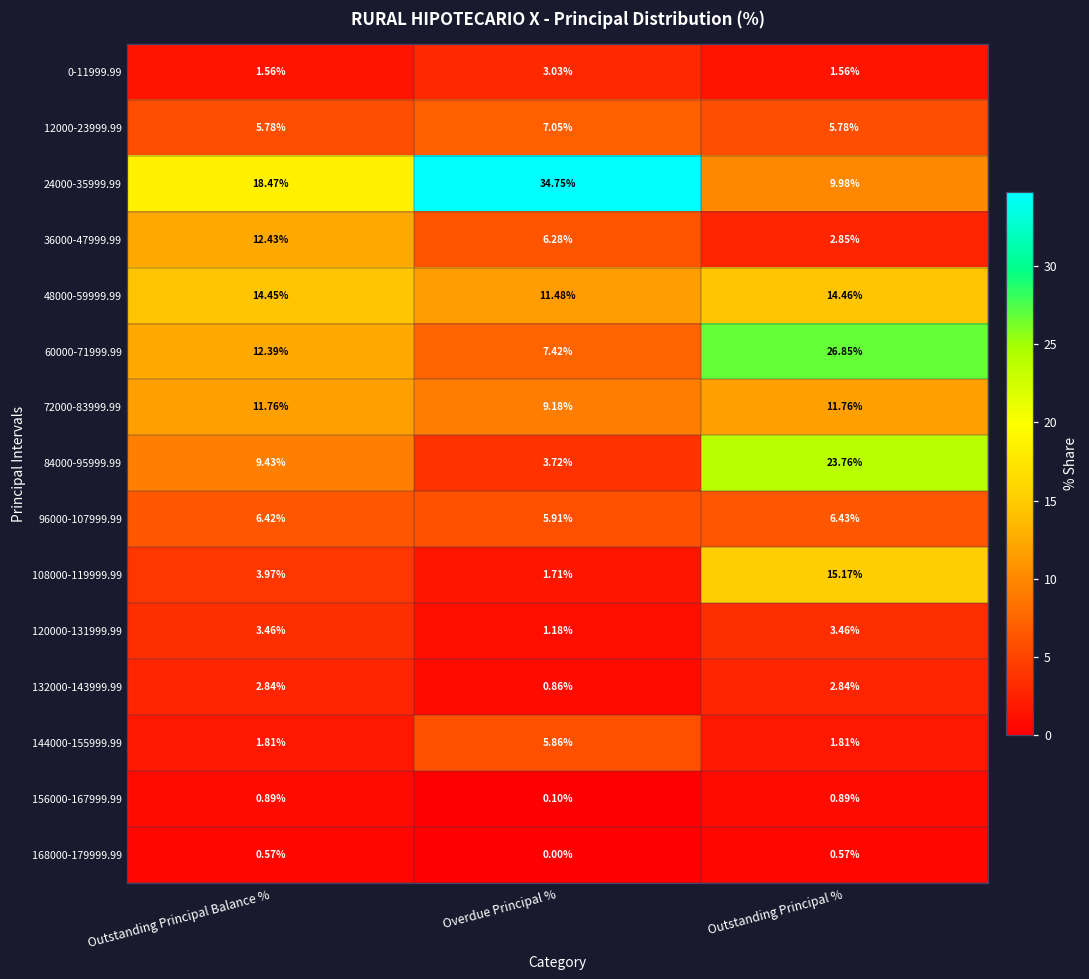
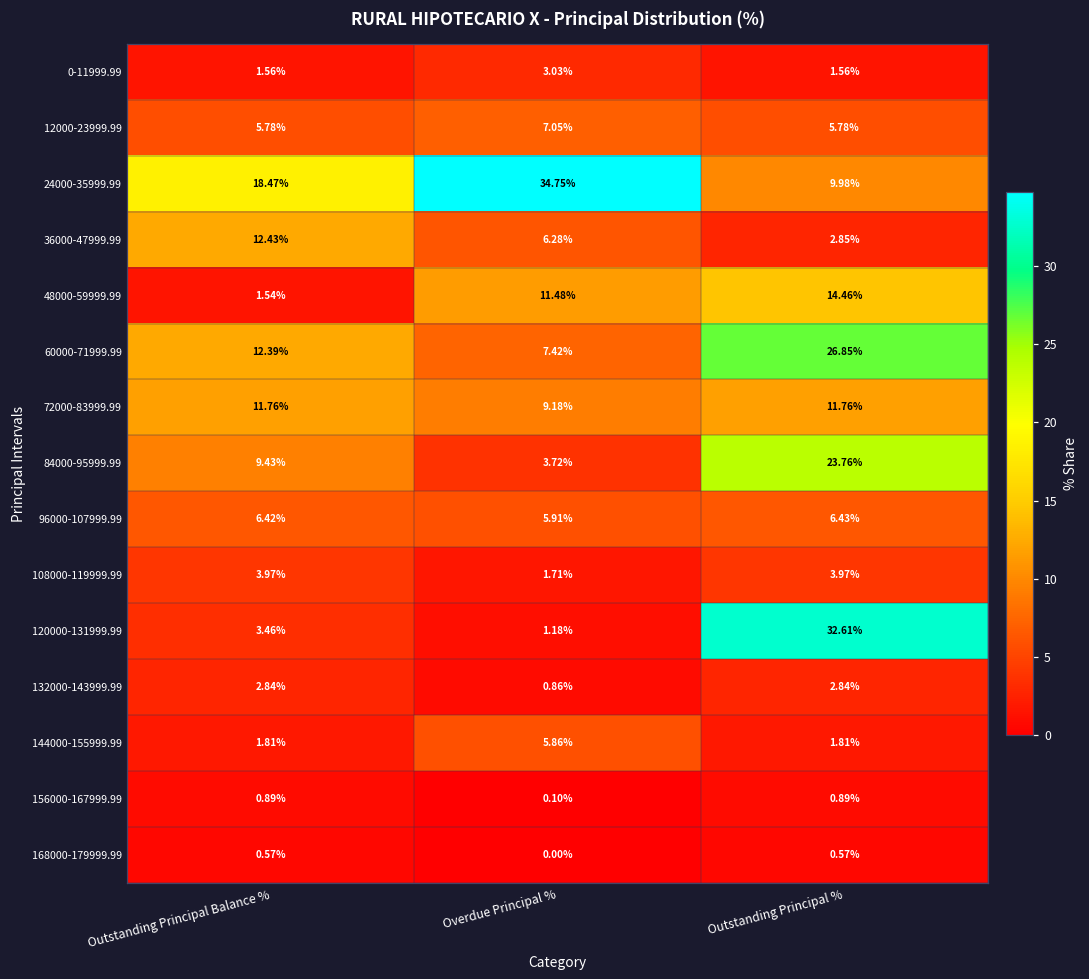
  {
    "0-11999.99": {
      "Outstanding Principal Balance %": "1.56%",
      "Overdue Principal %": "3.03%",
      "Outstanding Principal %": "1.56%"
    },
    "12000-23999.99": {
      "Outstanding Principal Balance %": "5.78%",
      "Overdue Principal %": "7.05%",
      "Outstanding Principal %": "5.78%"
    },
    "24000-35999.99": {
      "Outstanding Principal Balance %": "18.47%",
      "Overdue Principal %": "34.75%",
      "Outstanding Principal %": "9.98%"
    },
    "36000-47999.99": {
      "Outstanding Principal Balance %": "12.43%",
      "Overdue Principal %": "6.28%",
      "Outstanding Principal %": "2.85%"
    },
    "48000-59999.99": {
-     "Outstanding Principal Balance %": "14.45%",
+     "Outstanding Principal Balance %": "1.54%",
      "Overdue Principal %": "11.48%",
      "Outstanding Principal %": "14.46%"
    },
    "60000-71999.99": {
      "Outstanding Principal Balance %": "12.39%",
      "Overdue Principal %": "7.42%",
      "Outstanding Principal %": "26.85%"
    },
    "72000-83999.99": {
      "Outstanding Principal Balance %": "11.76%",
      "Overdue Principal %": "9.18%",
      "Outstanding Principal %": "11.76%"
    },
    "84000-95999.99": {
      "Outstanding Principal Balance %": "9.43%",
      "Overdue Principal %": "3.72%",
      "Outstanding Principal %": "23.76%"
    },
    "96000-107999.99": {
      "Outstanding Principal Balance %": "6.42%",
      "Overdue Principal %": "5.91%",
      "Outstanding Principal %": "6.43%"
    },
    "108000-119999.99": {
      "Outstanding Principal Balance %": "3.97%",
      "Overdue Principal %": "1.71%",
-     "Outstanding Principal %": "15.17%"
+     "Outstanding Principal %": "3.97%"
    },
    "120000-131999.99": {
      "Outstanding Principal Balance %": "3.46%",
      "Overdue Principal %": "1.18%",
-     "Outstanding Principal %": "3.46%"
+     "Outstanding Principal %": "32.61%"
    },
    "132000-143999.99": {
      "Outstanding Principal Balance %": "2.84%",
      "Overdue Principal %": "0.86%",
      "Outstanding Principal %": "2.84%"
    },
    "144000-155999.99": {
      "Outstanding Principal Balance %": "1.81%",
      "Overdue Principal %": "5.86%",
      "Outstanding Principal %": "1.81%"
    },
    "156000-167999.99": {
      "Outstanding Principal Balance %": "0.89%",
      "Overdue Principal %": "0.10%",
      "Outstanding Principal %": "0.89%"
    },
    "168000-179999.99": {
      "Outstanding Principal Balance %": "0.57%",
      "Overdue Principal %": "0.00%",
      "Outstanding Principal %": "0.57%"
    }
  }
